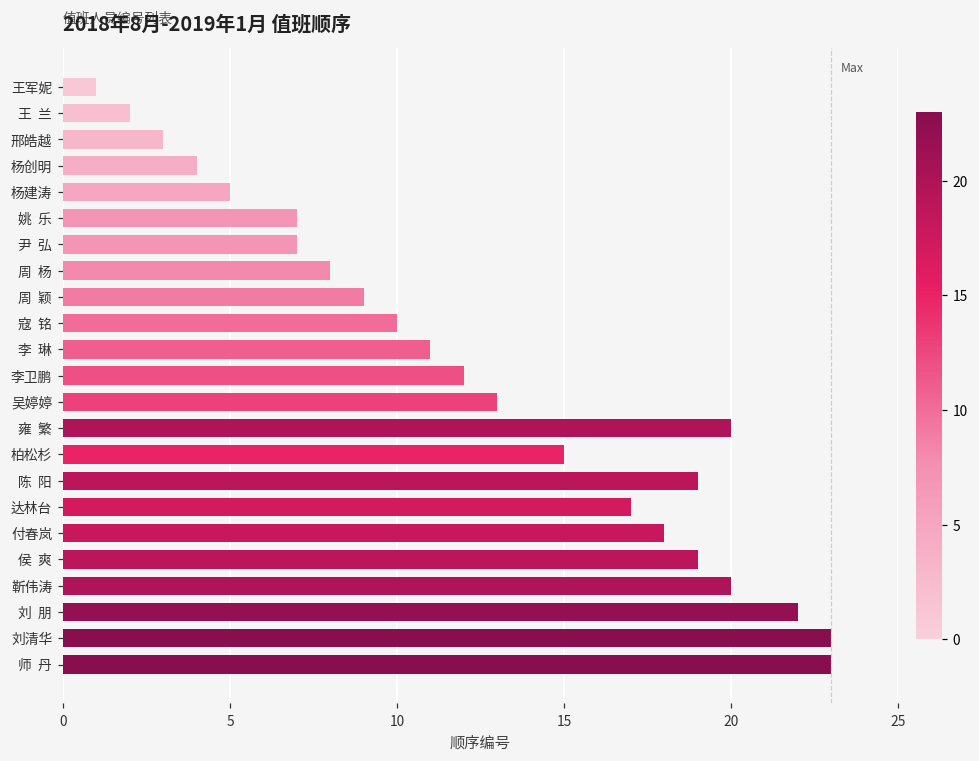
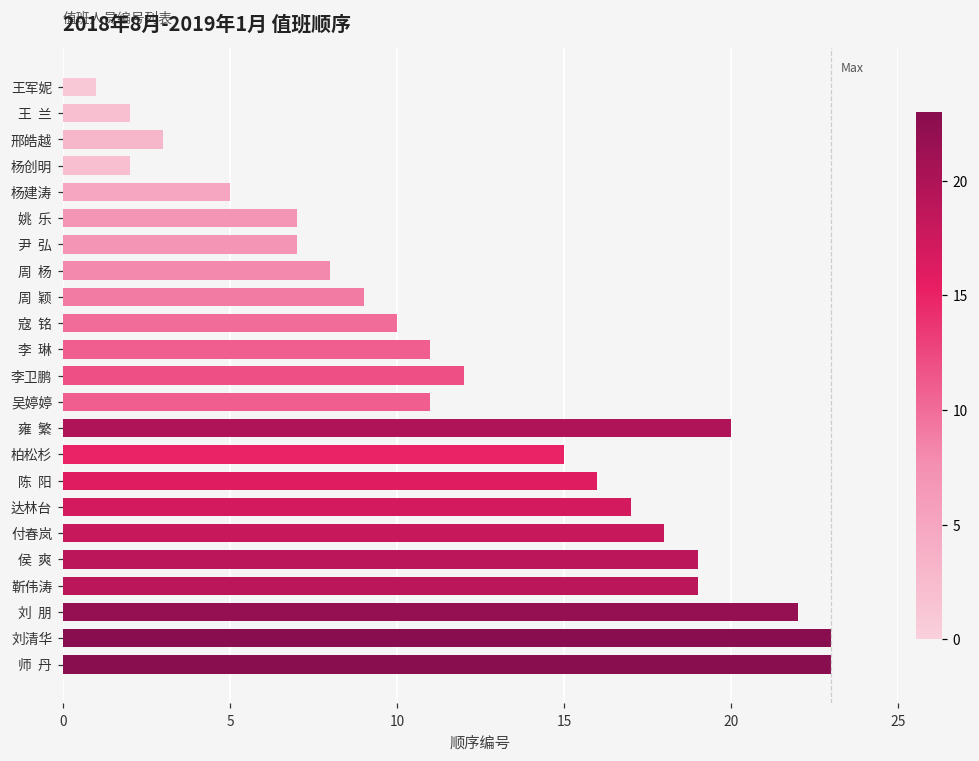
  {
    "王军妮": 1,
    "王 兰": 2,
    "邢皓越": 3,
-   "杨创明": 4,
+   "杨创明": 2,
    "杨建涛": 5,
    "姚 乐": 7,
    "尹 弘": 7,
    "周 杨": 8,
    "周 颖": 9,
    "寇 铭": 10,
    "李 琳": 11,
    "李卫鹏": 12,
-   "吴婷婷": 13,
+   "吴婷婷": 11,
    "雍 繁": 20,
    "柏松杉": 15,
-   "陈 阳": 19,
+   "陈 阳": 16,
    "达林台": 17,
    "付春岚": 18,
    "侯 爽": 19,
-   "靳伟涛": 20,
+   "靳伟涛": 19,
    "刘 朋": 22,
    "刘清华": 23,
    "师 丹": 23
  }
